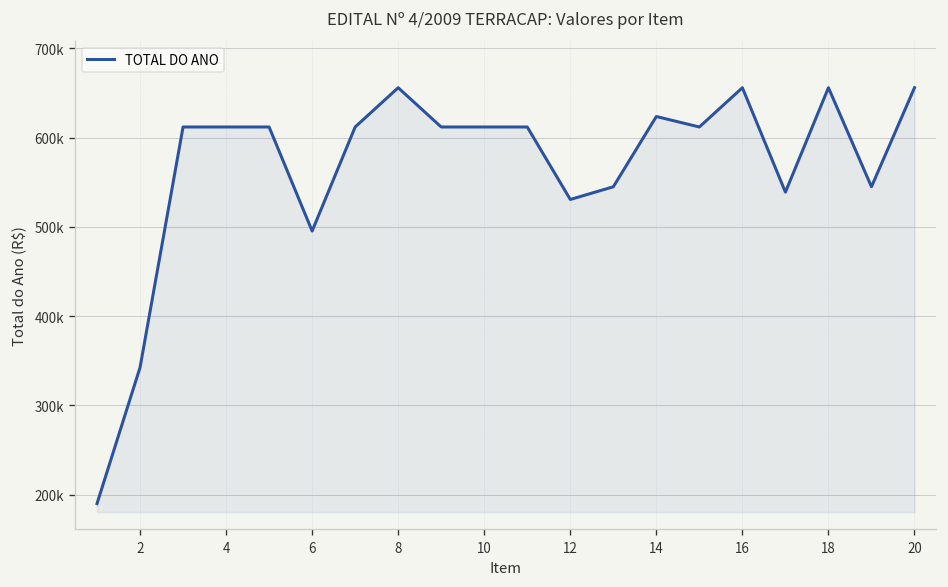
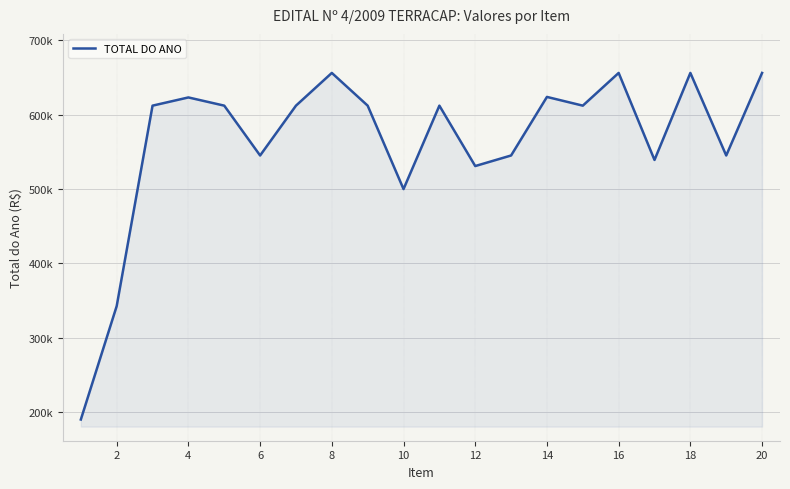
  {
    "2": 340000,
-   "4": 610000,
-   "6": 500000,
+   "4": 620000,
+   "6": 550000,
    "8": 660000,
-   "10": 610000,
+   "10": 500000,
    "12": 530000,
    "14": 620000,
    "16": 660000,
    "18": 660000,
    "20": 660000
  }
